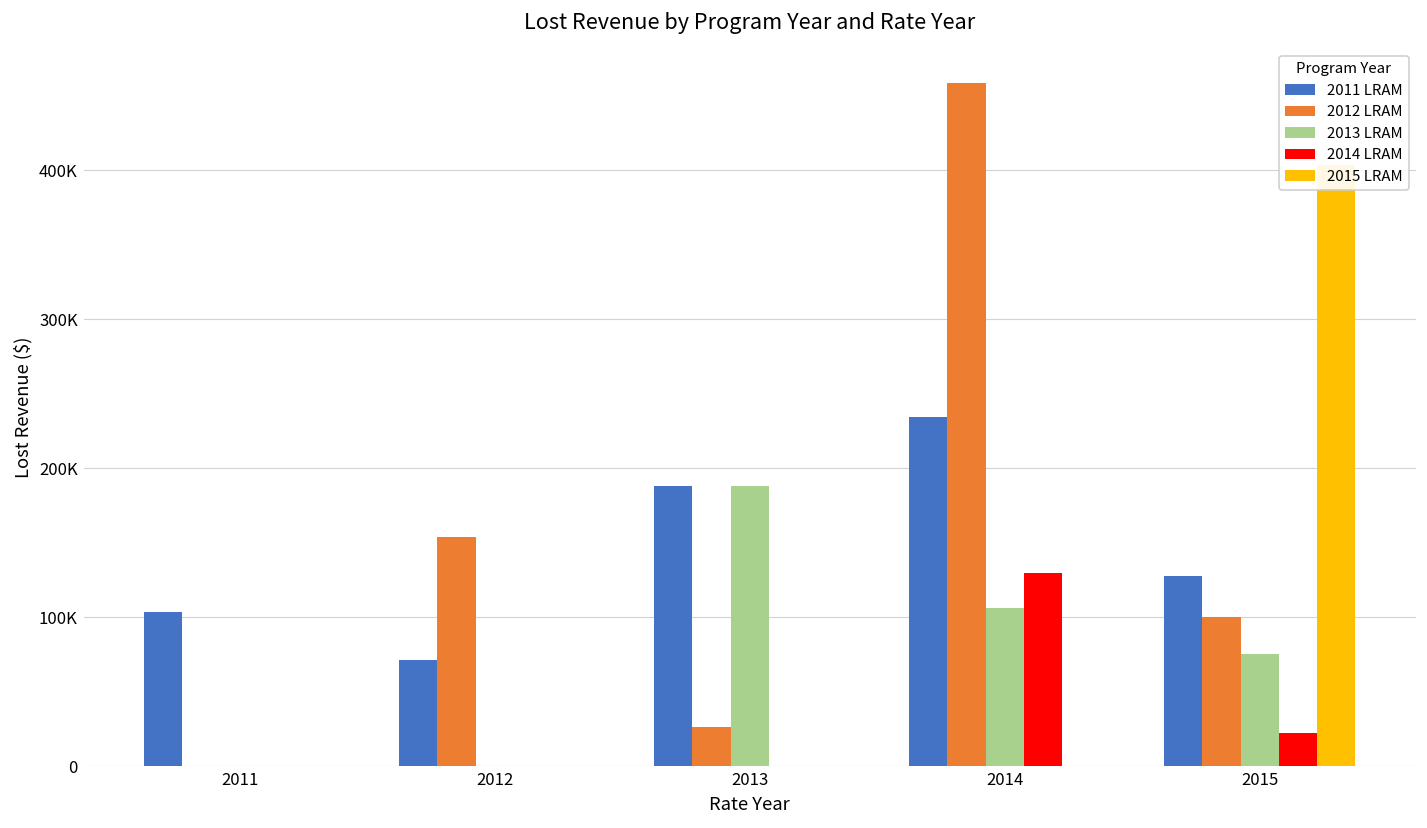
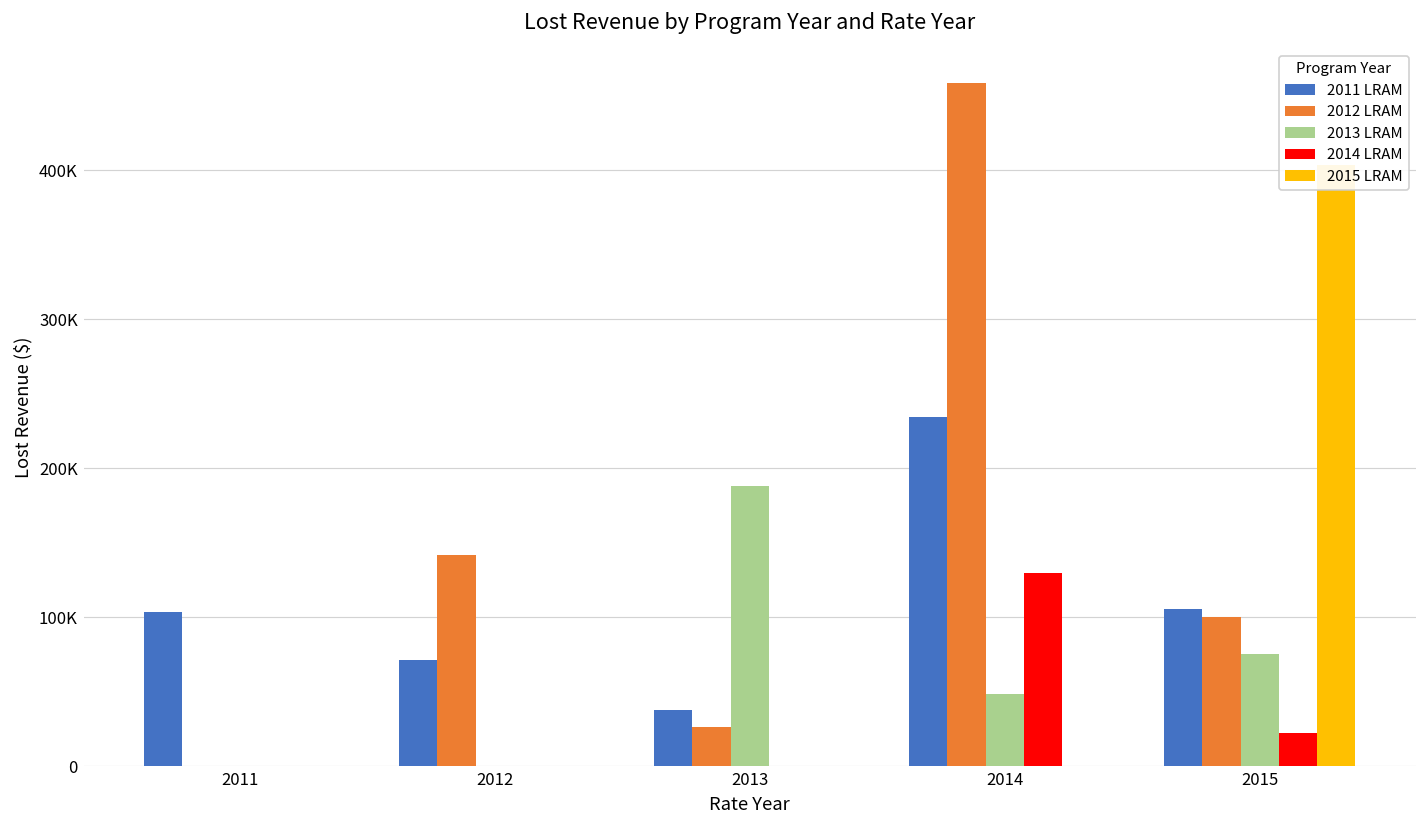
  {
    "2011 LRAM": {
      "2011": 104000,
      "2012": 71000,
-     "2013": 188000,
+     "2013": 38000,
      "2014": 234000,
-     "2015": 128000
+     "2015": 105000
    },
    "2012 LRAM": {
      "2011": 0,
-     "2012": 154000,
+     "2012": 142000,
      "2013": 26000,
      "2014": 458000,
      "2015": 100000
    },
    "2013 LRAM": {
      "2011": 0,
      "2012": 0,
      "2013": 188000,
-     "2014": 106000,
+     "2014": 48000,
      "2015": 76000
    },
    "2014 LRAM": {
      "2011": 0,
      "2012": 0,
      "2013": 0,
      "2014": 129000,
      "2015": 22000
    },
    "2015 LRAM": {
      "2011": 0,
      "2012": 0,
      "2013": 0,
      "2014": 0
    }
  }
